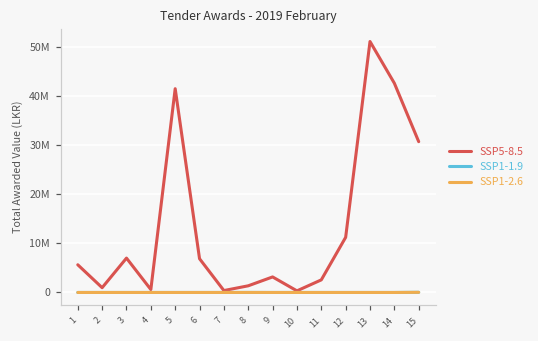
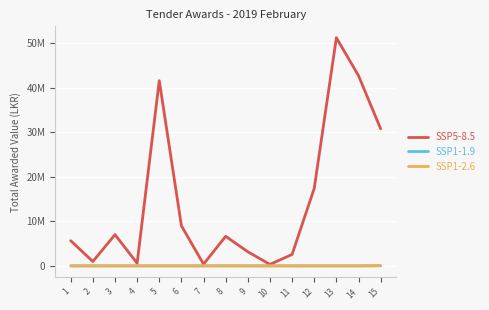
  {
    "SSP5-8.5": {
      "1": 6000000,
      "2": 1000000,
      "3": 7000000,
      "4": 1000000,
      "5": 42000000,
-     "6": 7000000,
-     "8": 1000000,
+     "6": 9000000,
+     "8": 7000000,
      "9": 3000000,
      "11": 3000000,
-     "12": 11000000,
+     "12": 17000000,
      "13": 51000000,
      "14": 43000000,
      "15": 31000000
    },
    "SSP1-2.6": {
      "1": 0,
      "2": 0,
      "3": 0,
      "4": 0,
      "5": 0,
      "6": 0,
      "8": 0,
      "9": 0,
      "11": 0,
      "12": 0,
      "13": 0,
      "14": 0,
      "15": 0
    }
  }
